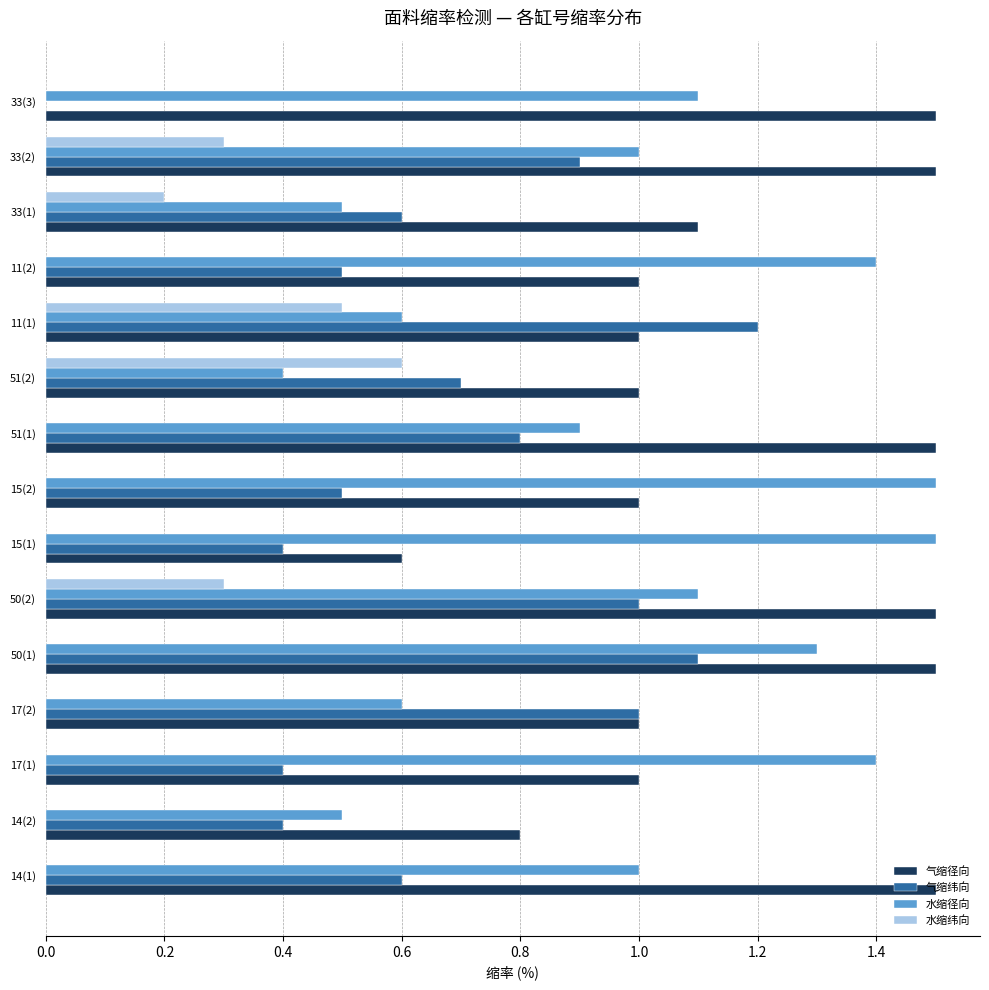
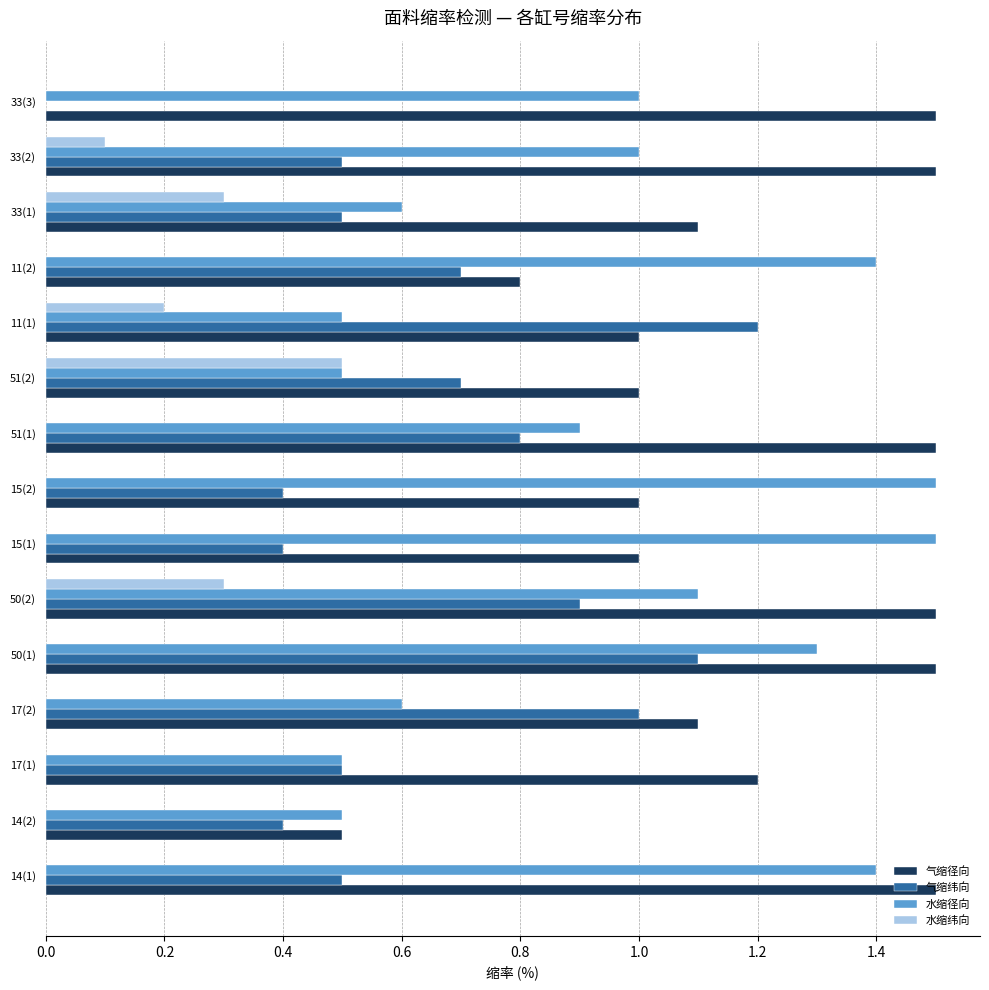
  {
    "气缩径向": {
      "33(3)": 1.5,
      "33(2)": 1.5,
      "33(1)": 1.1,
-     "11(2)": 1.0,
+     "11(2)": 0.8,
      "11(1)": 1.0,
      "51(2)": 1.0,
      "51(1)": 1.5,
      "15(2)": 1.0,
-     "15(1)": 0.6,
+     "15(1)": 1.0,
      "50(2)": 1.5,
      "50(1)": 1.5,
-     "17(2)": 1.0,
-     "17(1)": 1.0,
-     "14(2)": 0.8,
+     "17(2)": 1.1,
+     "17(1)": 1.2,
+     "14(2)": 0.5,
      "14(1)": 1.5
    },
    "气缩纬向": {
      "33(3)": 0.0,
-     "33(2)": 0.9,
-     "33(1)": 0.6,
-     "11(2)": 0.5,
+     "33(2)": 0.5,
+     "33(1)": 0.5,
+     "11(2)": 0.7,
      "11(1)": 1.2,
      "51(2)": 0.7,
      "51(1)": 0.8,
-     "15(2)": 0.5,
+     "15(2)": 0.4,
      "15(1)": 0.4,
-     "50(2)": 1.0,
+     "50(2)": 0.9,
      "50(1)": 1.1,
      "17(2)": 1.0,
-     "17(1)": 0.4,
+     "17(1)": 0.5,
      "14(2)": 0.4,
-     "14(1)": 0.6
+     "14(1)": 0.5
    },
    "水缩径向": {
-     "33(3)": 1.1,
+     "33(3)": 1.0,
      "33(2)": 1.0,
-     "33(1)": 0.5,
+     "33(1)": 0.6,
      "11(2)": 1.4,
-     "11(1)": 0.6,
-     "51(2)": 0.4,
+     "11(1)": 0.5,
+     "51(2)": 0.5,
      "51(1)": 0.9,
      "15(2)": 1.5,
      "15(1)": 1.5,
      "50(2)": 1.1,
      "50(1)": 1.3,
      "17(2)": 0.6,
-     "17(1)": 1.4,
+     "17(1)": 0.5,
      "14(2)": 0.5,
-     "14(1)": 1.0
+     "14(1)": 1.4
    },
    "水缩纬向": {
      "33(3)": 0.0,
-     "33(2)": 0.3,
-     "33(1)": 0.2,
+     "33(2)": 0.1,
+     "33(1)": 0.3,
      "11(2)": 0.0,
-     "11(1)": 0.5,
-     "51(2)": 0.6,
+     "11(1)": 0.2,
+     "51(2)": 0.5,
      "51(1)": 0.0,
      "15(2)": 0.0,
      "15(1)": 0.0,
      "50(2)": 0.3,
      "50(1)": 0.0,
      "17(2)": 0.0,
      "17(1)": 0.0,
      "14(2)": 0.0,
      "14(1)": 0.0
    }
  }
